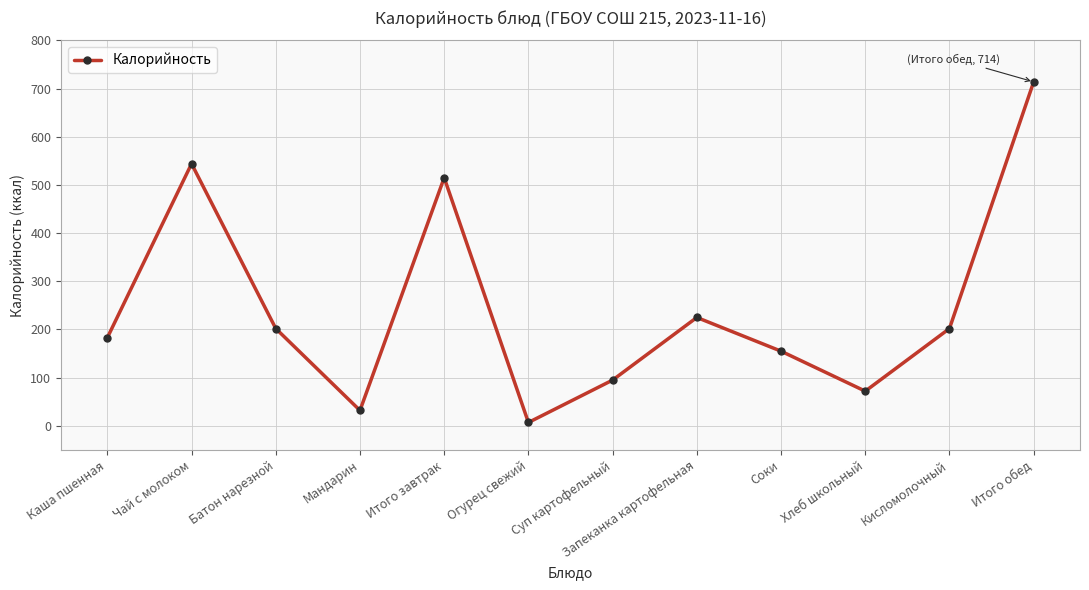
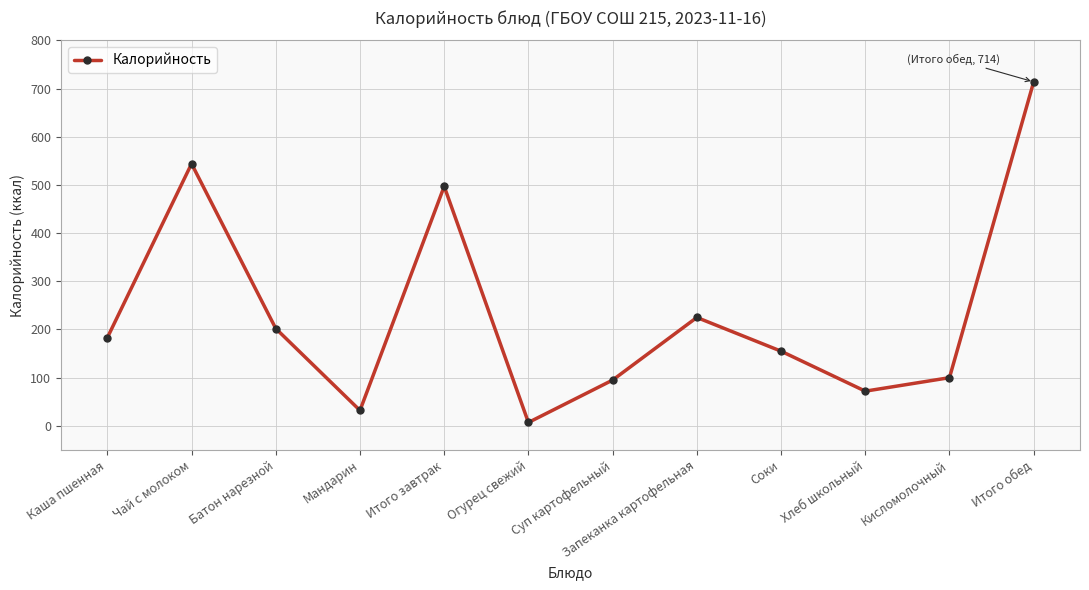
  {
    "Каша пшенная": 180,
    "Чай с молоком": 540,
    "Батон нарезной": 200,
    "Мандарин": 30,
-   "Итого завтрак": 520,
+   "Итого завтрак": 500,
    "Огурец свежий": 10,
    "Суп картофельный": 100,
    "Запеканка картофельная": 230,
    "Соки": 160,
    "Хлеб школьный": 70,
-   "Кисломолочный": 200
+   "Кисломолочный": 100
  }
